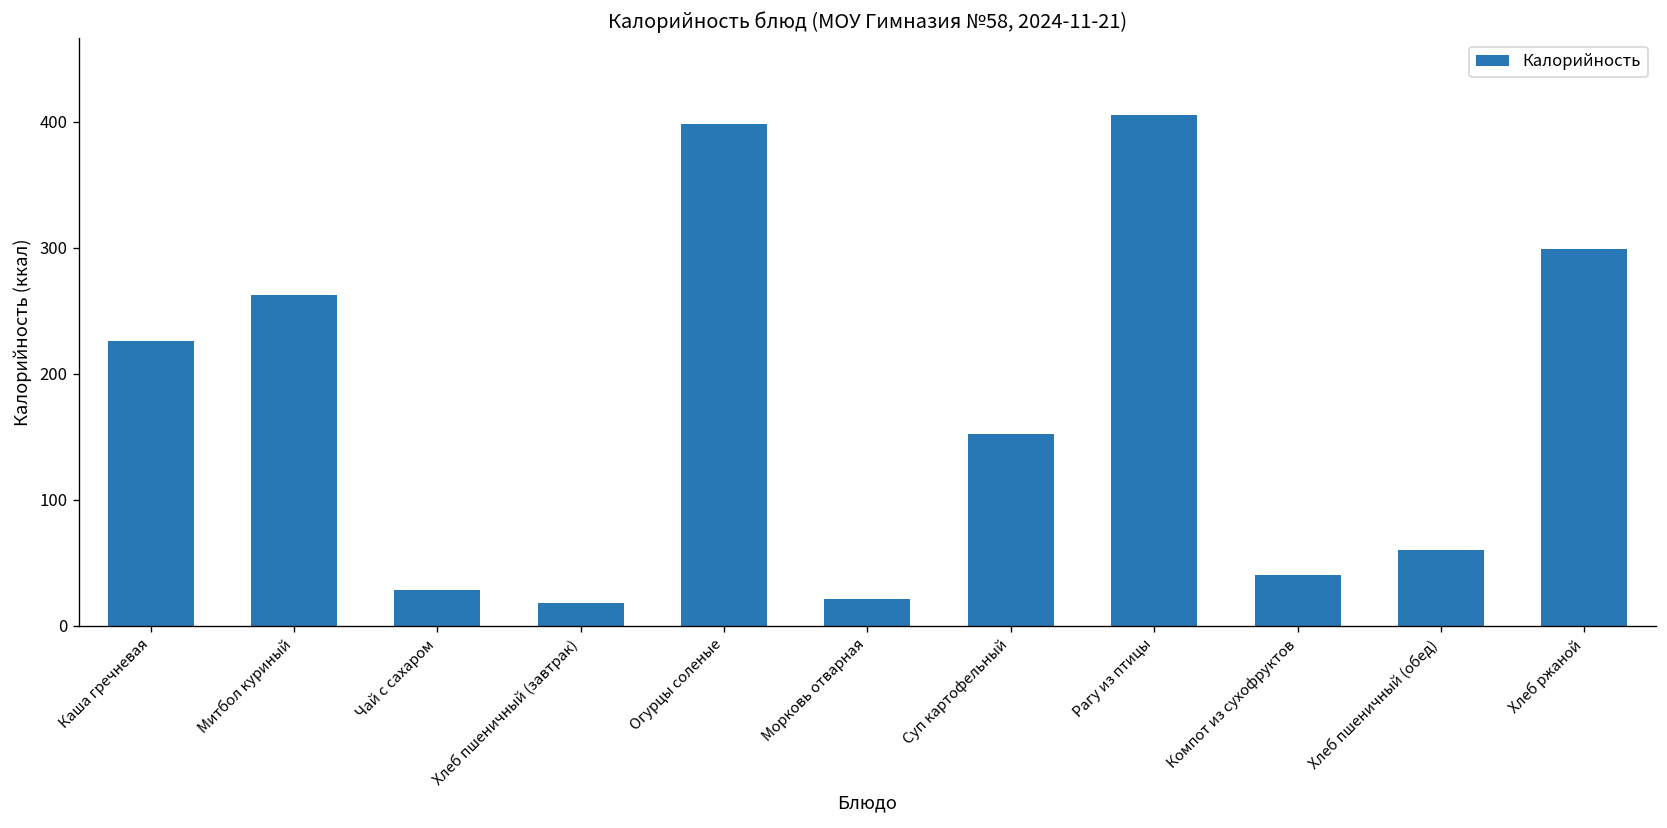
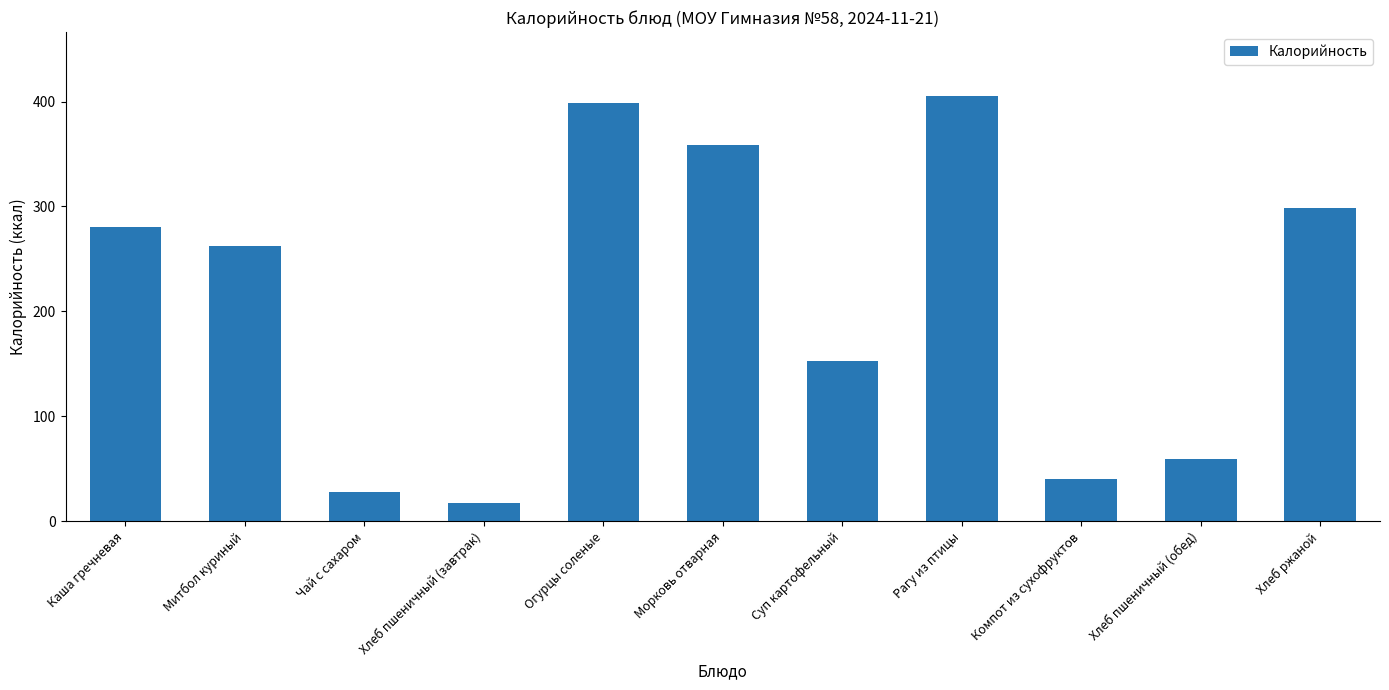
  {
-   "Каша гречневая": 226,
+   "Каша гречневая": 280,
    "Митбол куриный": 263,
    "Чай с сахаром": 28,
    "Хлеб пшеничный (завтрак)": 18,
    "Огурцы соленые": 398,
-   "Морковь отварная": 21,
+   "Морковь отварная": 358,
    "Суп картофельный": 152,
    "Рагу из птицы": 405,
    "Компот из сухофруктов": 40,
    "Хлеб пшеничный (обед)": 60,
    "Хлеб ржаной": 299
  }
